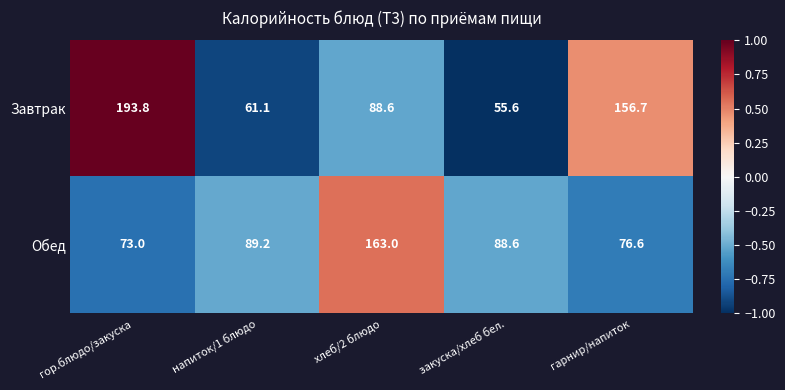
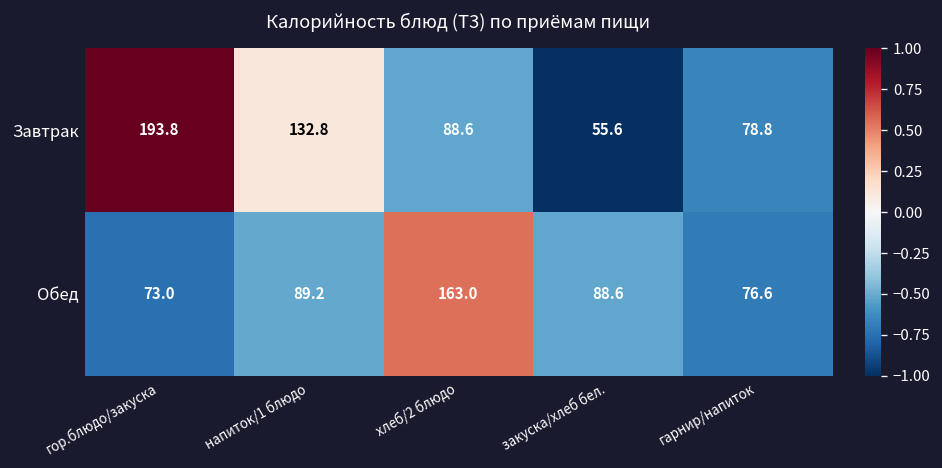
  {
    "Завтрак": {
      "гор.блюдо/закуска": 193.8,
-     "напиток/1 блюдо": 61.1,
+     "напиток/1 блюдо": 132.8,
      "хлеб/2 блюдо": 88.6,
      "закуска/хлеб бел.": 55.6,
-     "гарнир/напиток": 156.7
+     "гарнир/напиток": 78.8
    },
    "Обед": {
      "гор.блюдо/закуска": 73.0,
      "напиток/1 блюдо": 89.2,
      "хлеб/2 блюдо": 163.0,
      "закуска/хлеб бел.": 88.6,
      "гарнир/напиток": 76.6
    }
  }
